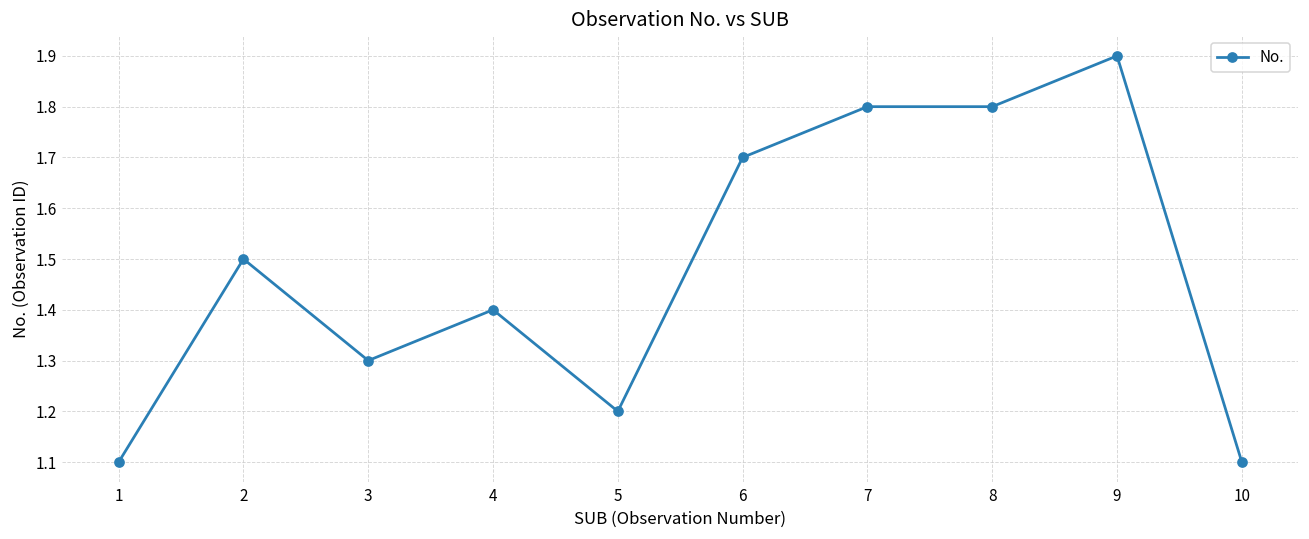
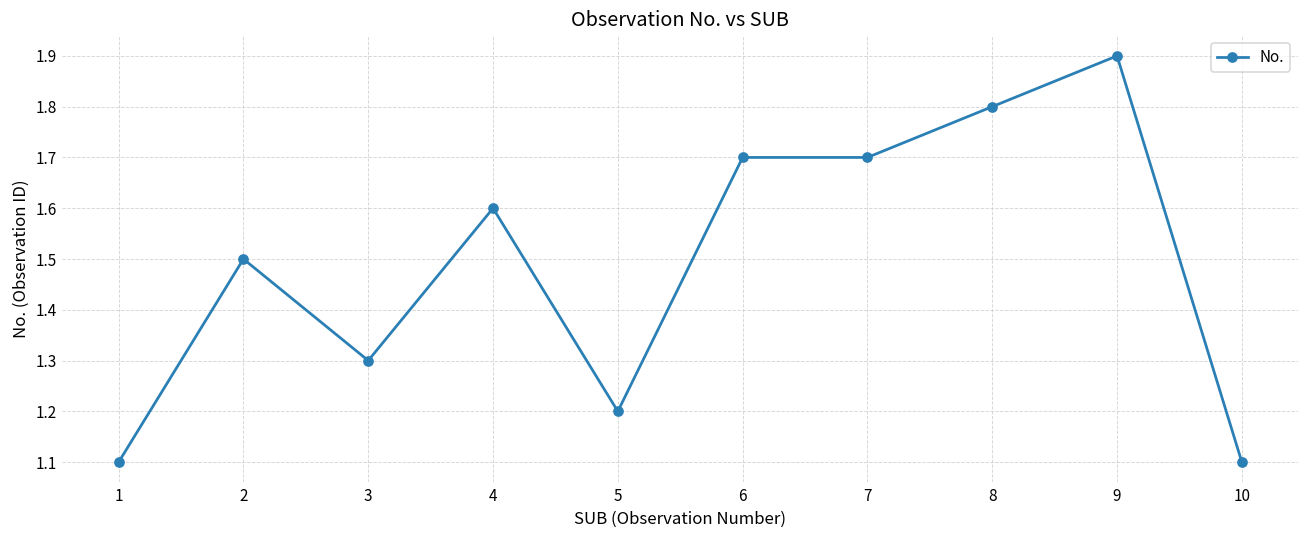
  {
    "1": 1.1,
    "2": 1.5,
    "3": 1.3,
-   "4": 1.4,
+   "4": 1.6,
    "5": 1.2,
    "6": 1.7,
-   "7": 1.8,
+   "7": 1.7,
    "8": 1.8,
    "9": 1.9,
    "10": 1.1
  }
